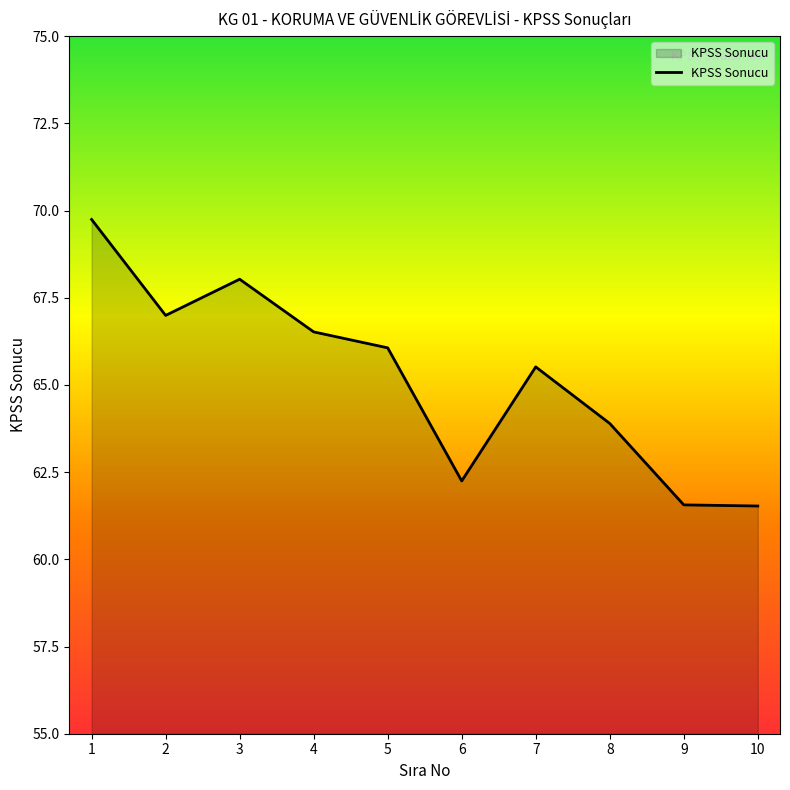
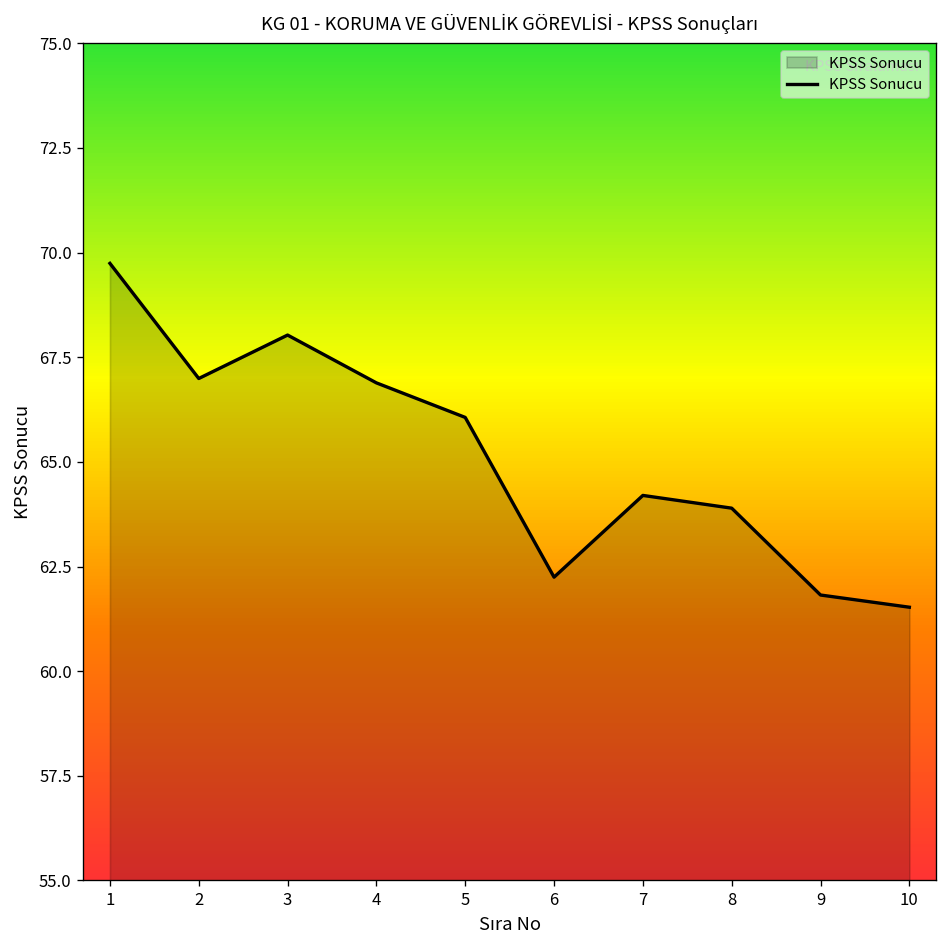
  {
    "1": 69.7,
    "2": 67.0,
    "3": 68.0,
-   "4": 66.5,
+   "4": 66.9,
    "5": 66.1,
    "6": 62.2,
-   "7": 65.5,
+   "7": 64.2,
    "8": 63.9,
-   "9": 61.6,
+   "9": 61.8,
    "10": 61.5
  }
